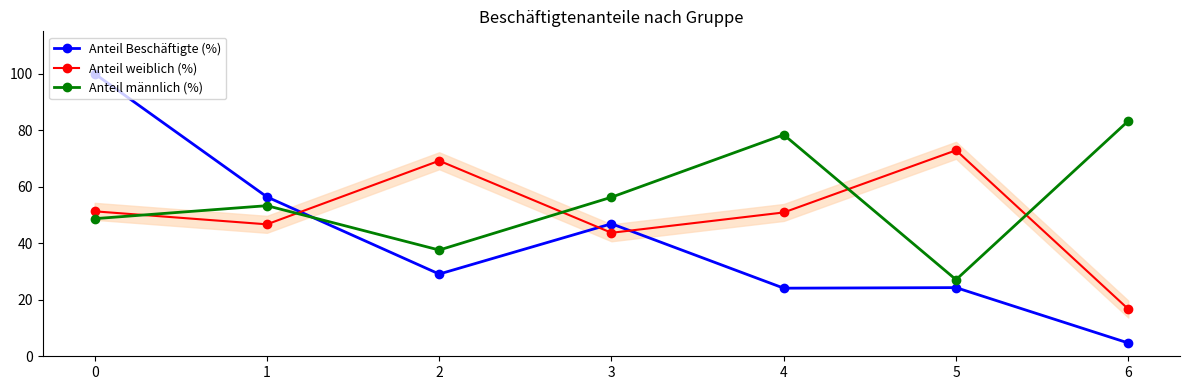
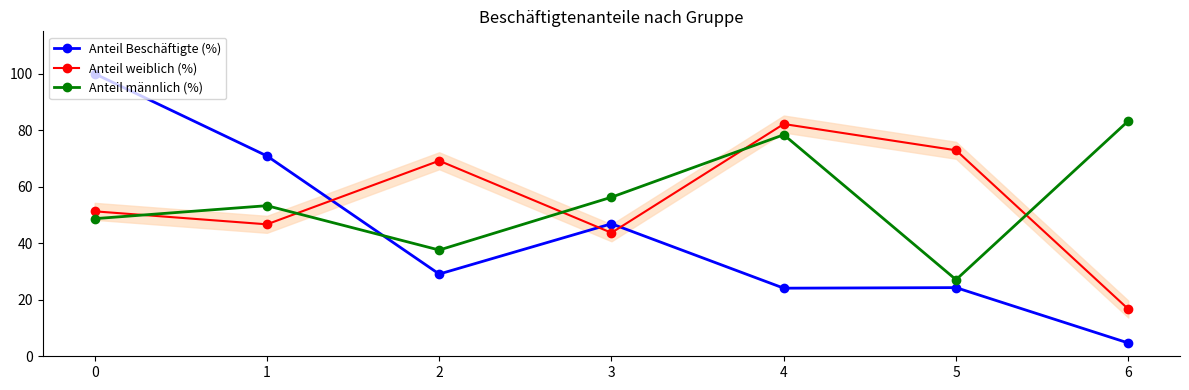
  {
    "Anteil Beschäftigte (%)": {
-     "1": 56,
+     "1": 71,
      "2": 29,
      "4": 24,
      "5": 24,
      "6": 5
    },
    "Anteil weiblich (%)": {
      "0": 51,
      "1": 47,
      "2": 69,
      "3": 44,
-     "4": 51,
+     "4": 82,
      "5": 73,
      "6": 17
    },
    "Anteil männlich (%)": {
      "0": 49,
      "1": 53,
      "2": 38,
      "3": 56,
      "4": 78,
      "5": 27,
      "6": 83
    }
  }
